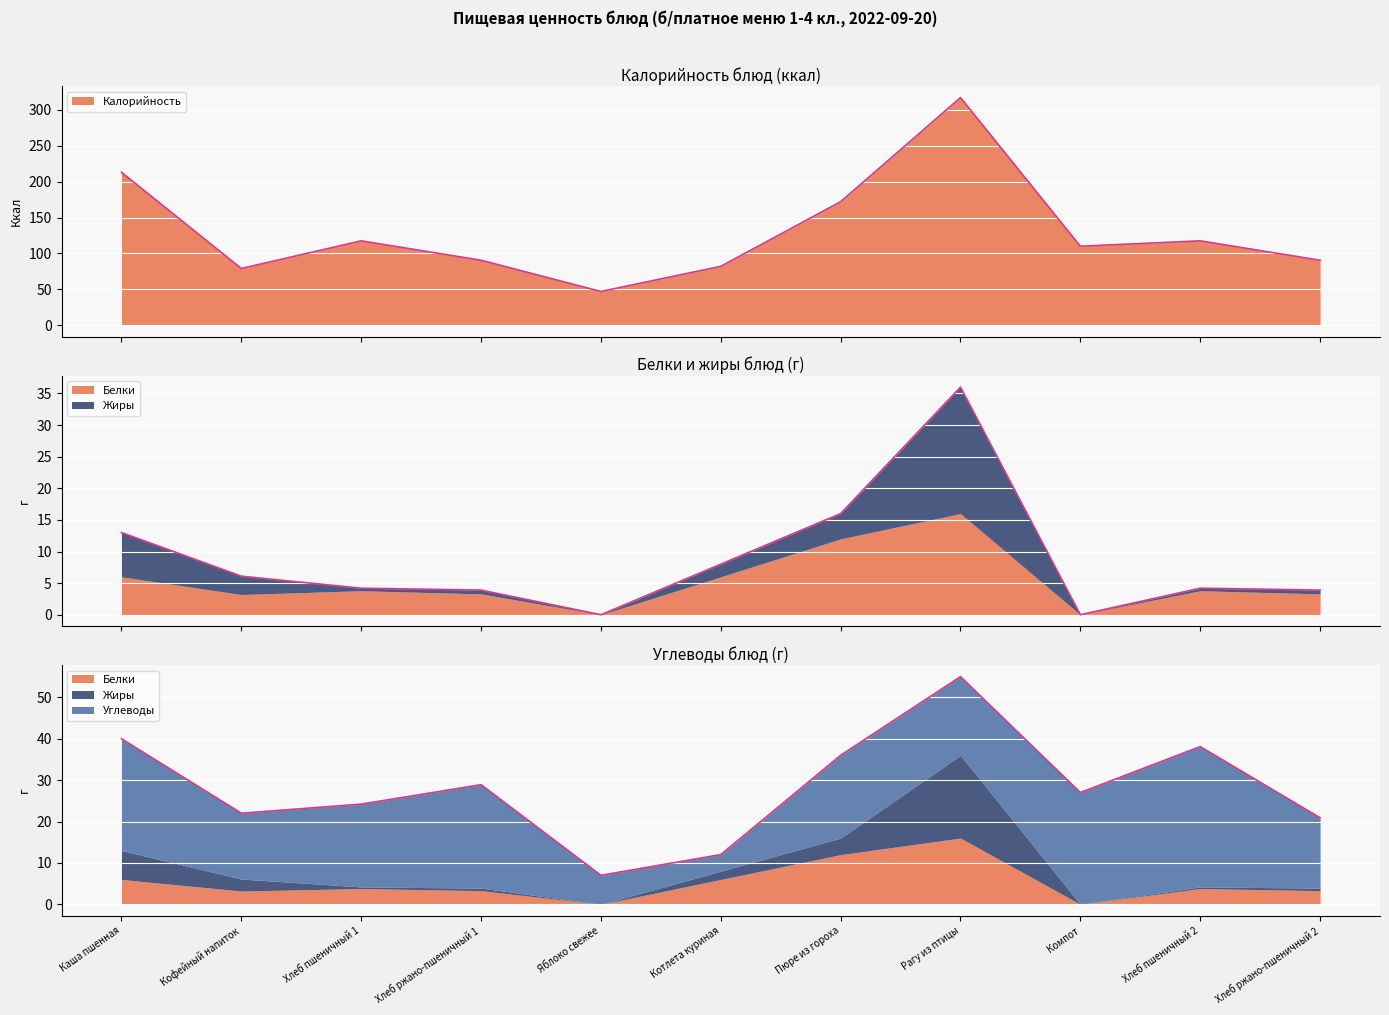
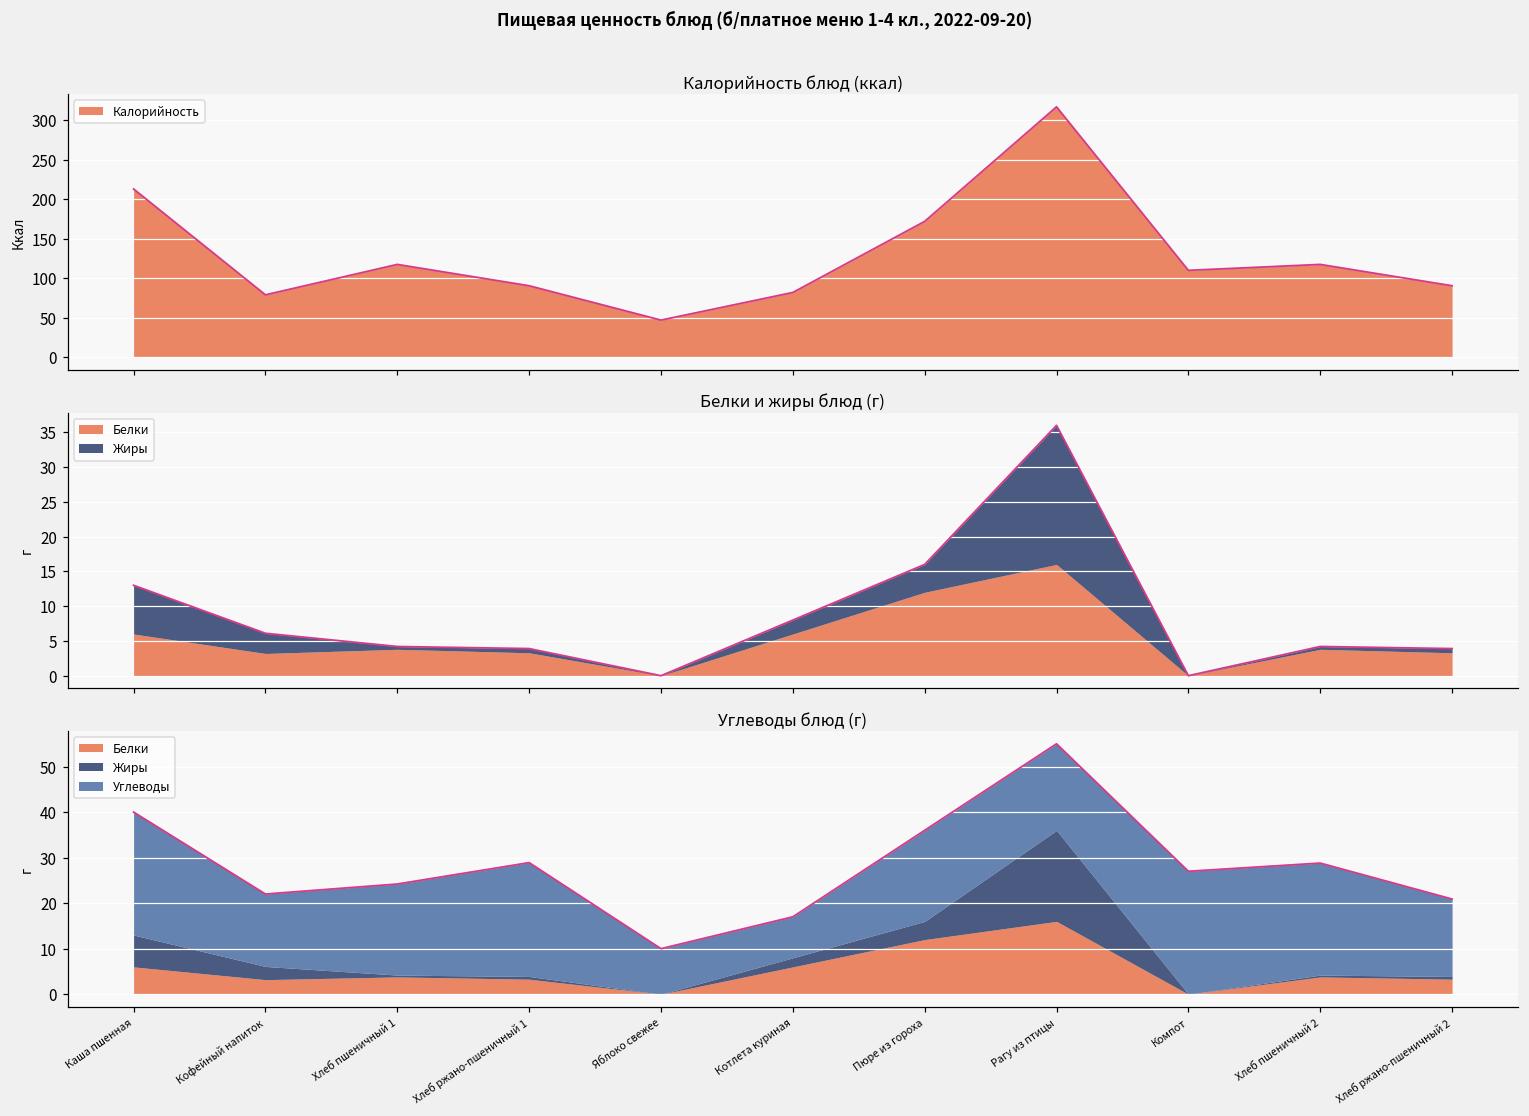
  {
    "Углеводы блюд (г)": {
      "Белки": {
        "Каша пшенная": 6,
        "Кофейный напиток": 3,
        "Котлета куриная": 6,
        "Пюре из гороха": 12,
        "Рагу из птицы": 16
      },
      "Жиры": {
        "Каша пшенная": 7,
        "Кофейный напиток": 3,
        "Котлета куриная": 2,
        "Пюре из гороха": 4,
        "Рагу из птицы": 20
      },
      "Углеводы": {
        "Каша пшенная": 27,
        "Кофейный напиток": 16,
        "Хлеб пшеничный 1": 20,
        "Хлеб ржано-пшеничный 1": 25,
-       "Яблоко свежее": 7,
-       "Котлета куриная": 4,
+       "Яблоко свежее": 10,
+       "Котлета куриная": 9,
        "Пюре из гороха": 20,
        "Рагу из птицы": 19,
        "Компот": 27,
-       "Хлеб пшеничный 2": 34,
+       "Хлеб пшеничный 2": 25,
        "Хлеб ржано-пшеничный 2": 17
      }
    }
  }
